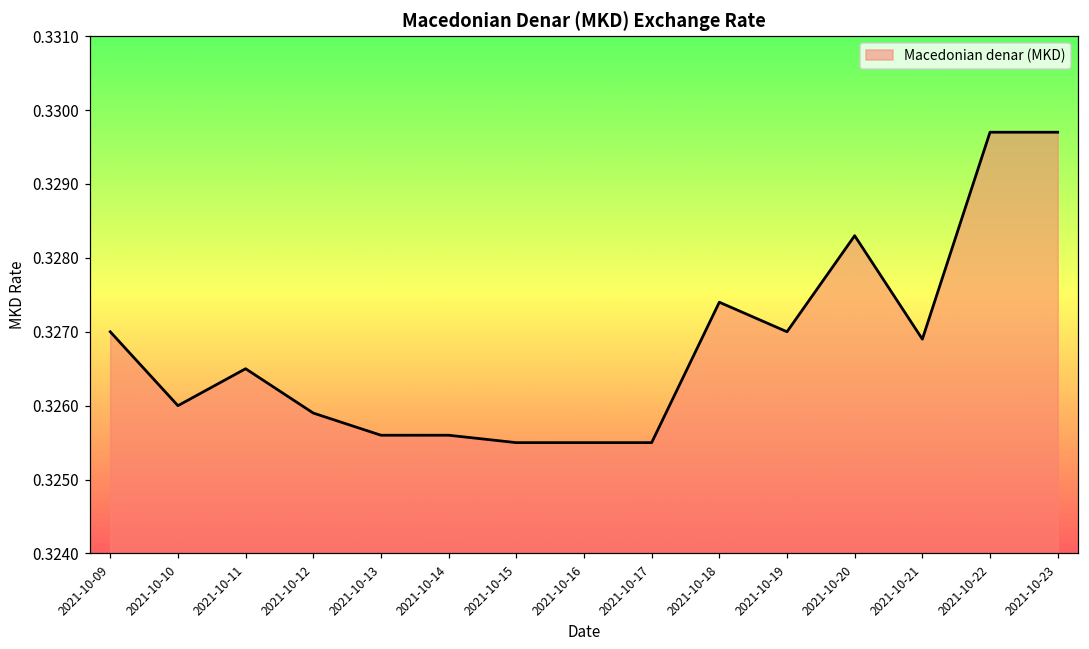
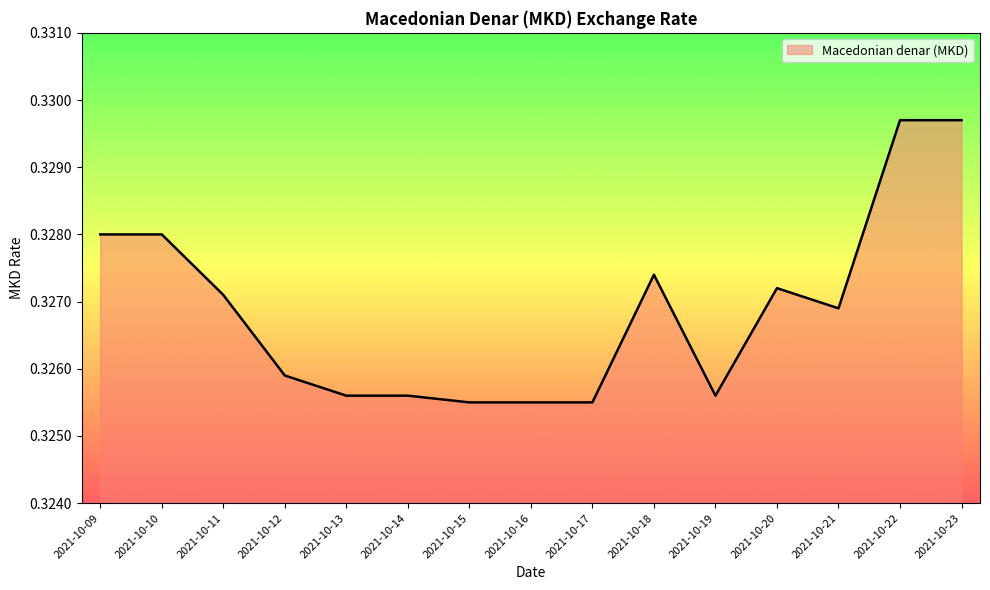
  {
-   "2021-10-09": 0.327,
-   "2021-10-10": 0.326,
-   "2021-10-11": 0.3265,
+   "2021-10-09": 0.328,
+   "2021-10-10": 0.328,
+   "2021-10-11": 0.3271,
    "2021-10-12": 0.3259,
    "2021-10-13": 0.3256,
    "2021-10-14": 0.3256,
    "2021-10-15": 0.3255,
    "2021-10-16": 0.3255,
    "2021-10-17": 0.3255,
    "2021-10-18": 0.3274,
-   "2021-10-19": 0.3270,
-   "2021-10-20": 0.3283,
+   "2021-10-19": 0.3256,
+   "2021-10-20": 0.3272,
    "2021-10-21": 0.3269,
    "2021-10-22": 0.3297,
    "2021-10-23": 0.3297
  }
